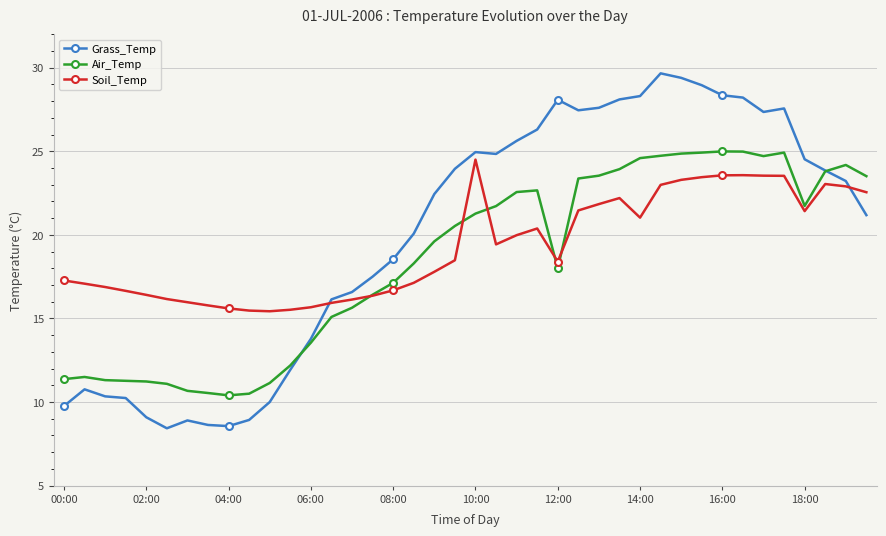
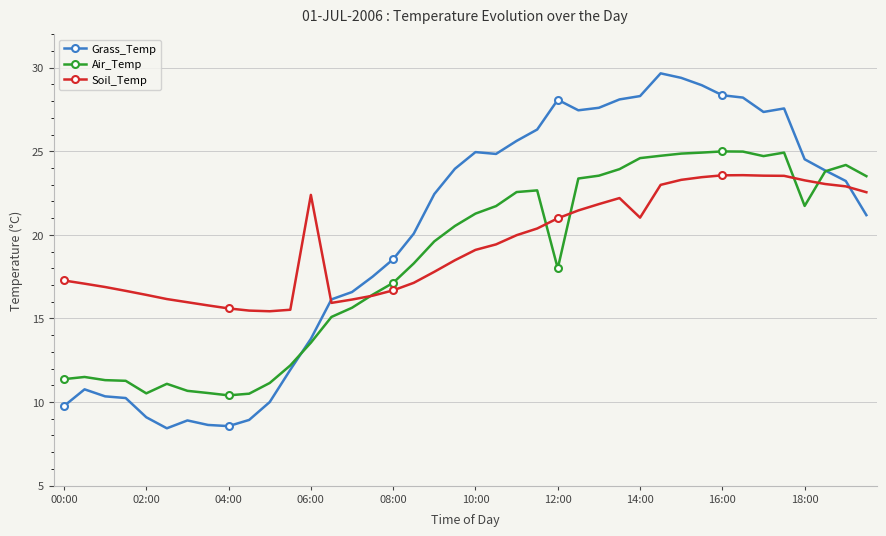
  {
    "Grass_Temp": {
      "00:00": 9.8,
      "02:00": 9.1,
      "04:00": 8.6,
      "06:00": 13.8,
      "08:00": 18.5,
      "10:00": 25.0,
      "12:00": 28.1,
      "14:00": 28.3,
      "16:00": 28.4,
      "18:00": 24.5
    },
    "Air_Temp": {
      "00:00": 11.4,
-     "02:00": 11.2,
+     "02:00": 10.5,
      "04:00": 10.4,
      "06:00": 13.6,
      "08:00": 17.1,
      "10:00": 21.3,
      "12:00": 18.0,
      "14:00": 24.6,
      "16:00": 25.0,
      "18:00": 21.7
    },
    "Soil_Temp": {
      "00:00": 17.3,
      "02:00": 16.4,
      "04:00": 15.6,
-     "06:00": 15.7,
+     "06:00": 22.4,
      "08:00": 16.7,
-     "10:00": 24.5,
-     "12:00": 18.4,
+     "10:00": 19.1,
+     "12:00": 21.0,
      "14:00": 21.0,
      "16:00": 23.6,
-     "18:00": 21.4
+     "18:00": 23.3
    }
  }
